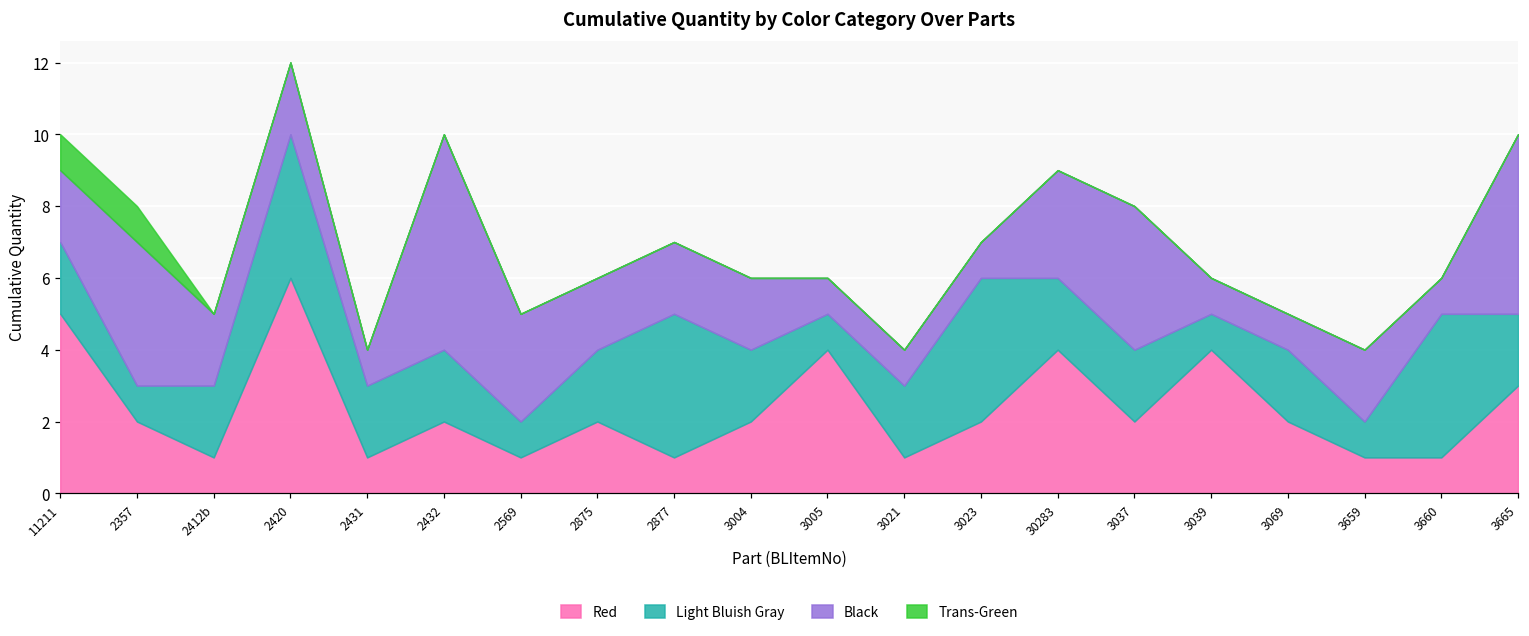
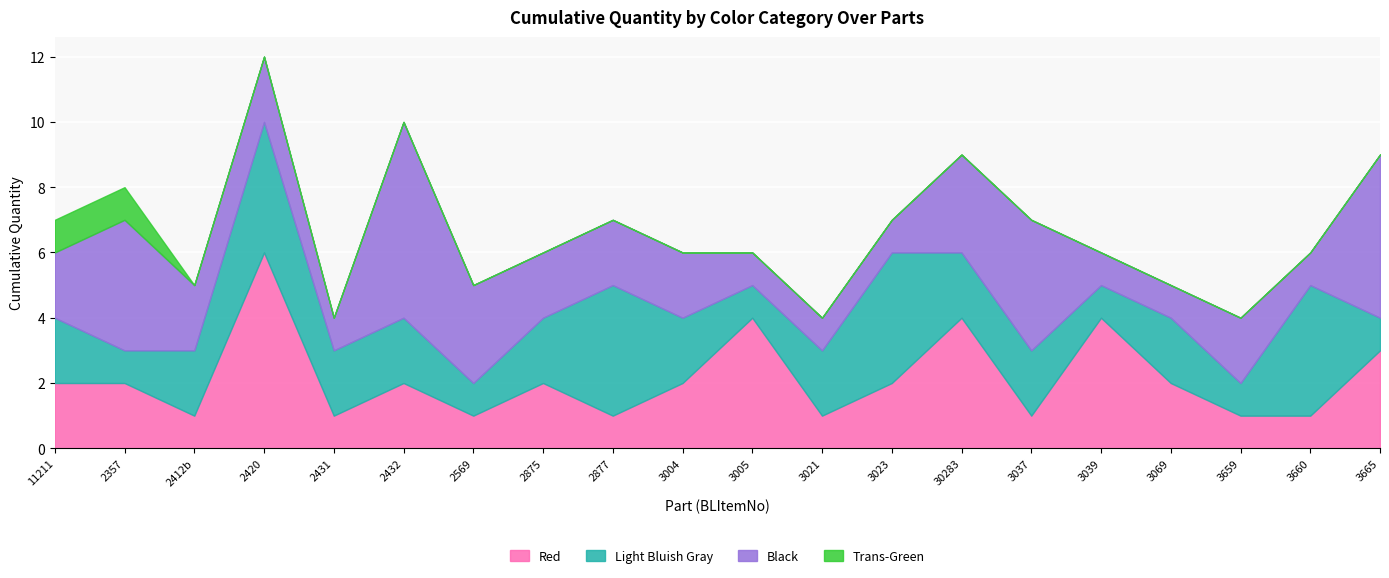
  {
    "Red": {
-     "11211": 5,
+     "11211": 2,
      "2357": 2,
      "2412b": 1,
      "2420": 6,
      "2431": 1,
      "2432": 2,
      "2569": 1,
      "2875": 2,
      "2877": 1,
      "3004": 2,
      "3005": 4,
      "3021": 1,
      "3023": 2,
      "30283": 4,
-     "3037": 2,
+     "3037": 1,
      "3039": 4,
      "3069": 2,
      "3659": 1,
      "3660": 1,
      "3665": 3
    },
    "Light Bluish Gray": {
      "11211": 2,
      "2357": 1,
      "2412b": 2,
      "2420": 4,
      "2431": 2,
      "2432": 2,
      "2569": 1,
      "2875": 2,
      "2877": 4,
      "3004": 2,
      "3005": 1,
      "3021": 2,
      "3023": 4,
      "30283": 2,
      "3037": 2,
      "3039": 1,
      "3069": 2,
      "3659": 1,
      "3660": 4,
-     "3665": 2
+     "3665": 1
    },
    "Black": {
      "11211": 2,
      "2357": 4
    },
    "Trans-Green": {
      "11211": 1,
      "2357": 1
    }
  }
